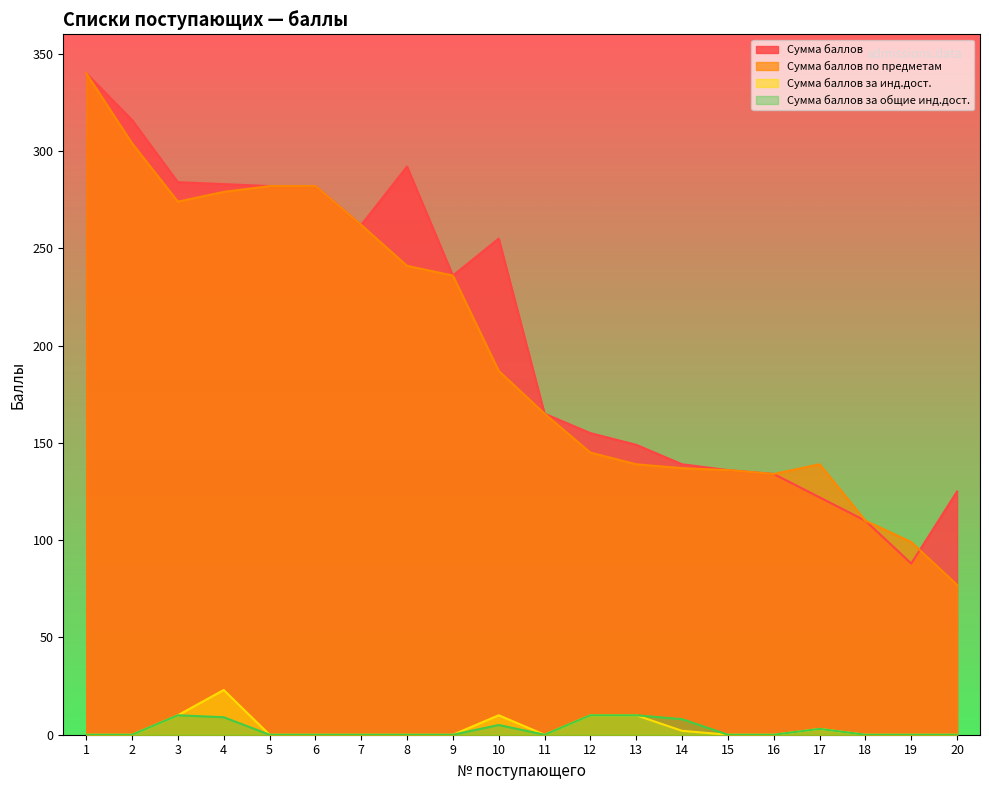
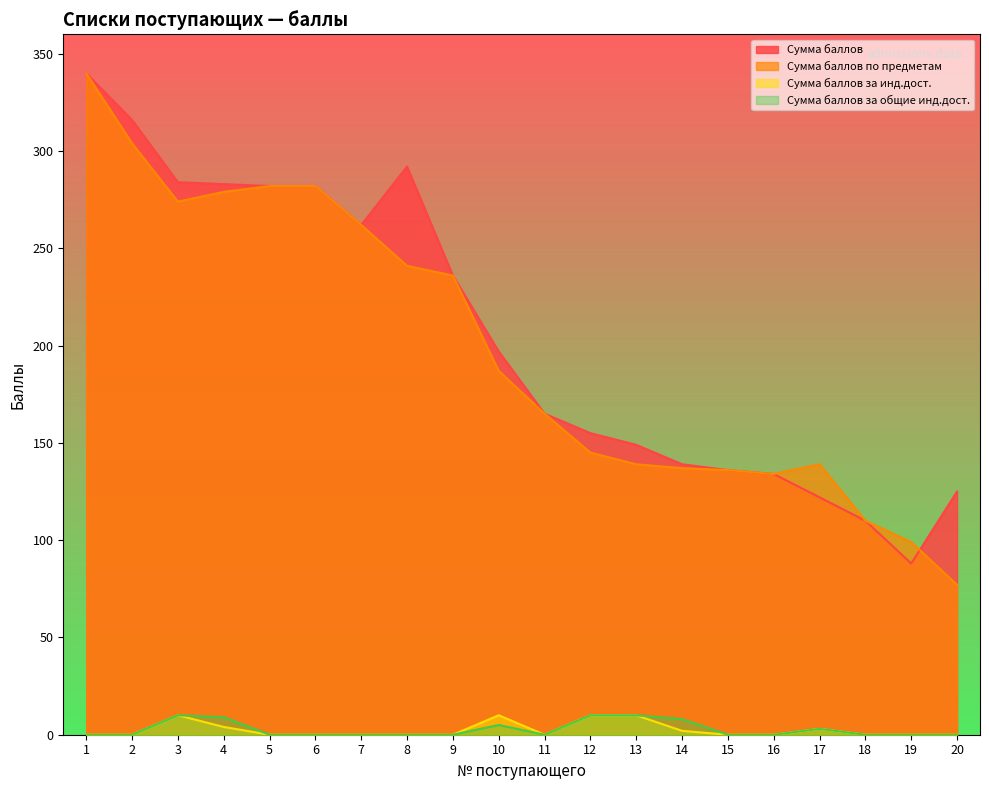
  {
    "Сумма баллов": {
      "2": 316,
      "3": 284,
      "4": 283,
      "8": 292,
-     "10": 255,
+     "10": 197,
      "12": 155,
      "13": 149,
      "14": 139,
      "17": 122,
      "19": 88,
      "20": 125
    },
    "Сумма баллов по предметам": {
      "2": 304,
      "3": 274,
      "4": 279,
      "8": 241,
      "10": 187,
      "12": 145,
      "13": 139,
      "14": 137,
      "17": 139,
      "19": 99,
      "20": 77
    },
    "Сумма баллов за инд.дост.": {
-     "4": 23,
+     "4": 4,
      "10": 10,
      "14": 2
    },
    "Сумма баллов за общие инд.дост.": {
      "4": 9,
      "10": 5,
      "14": 8
    }
  }
